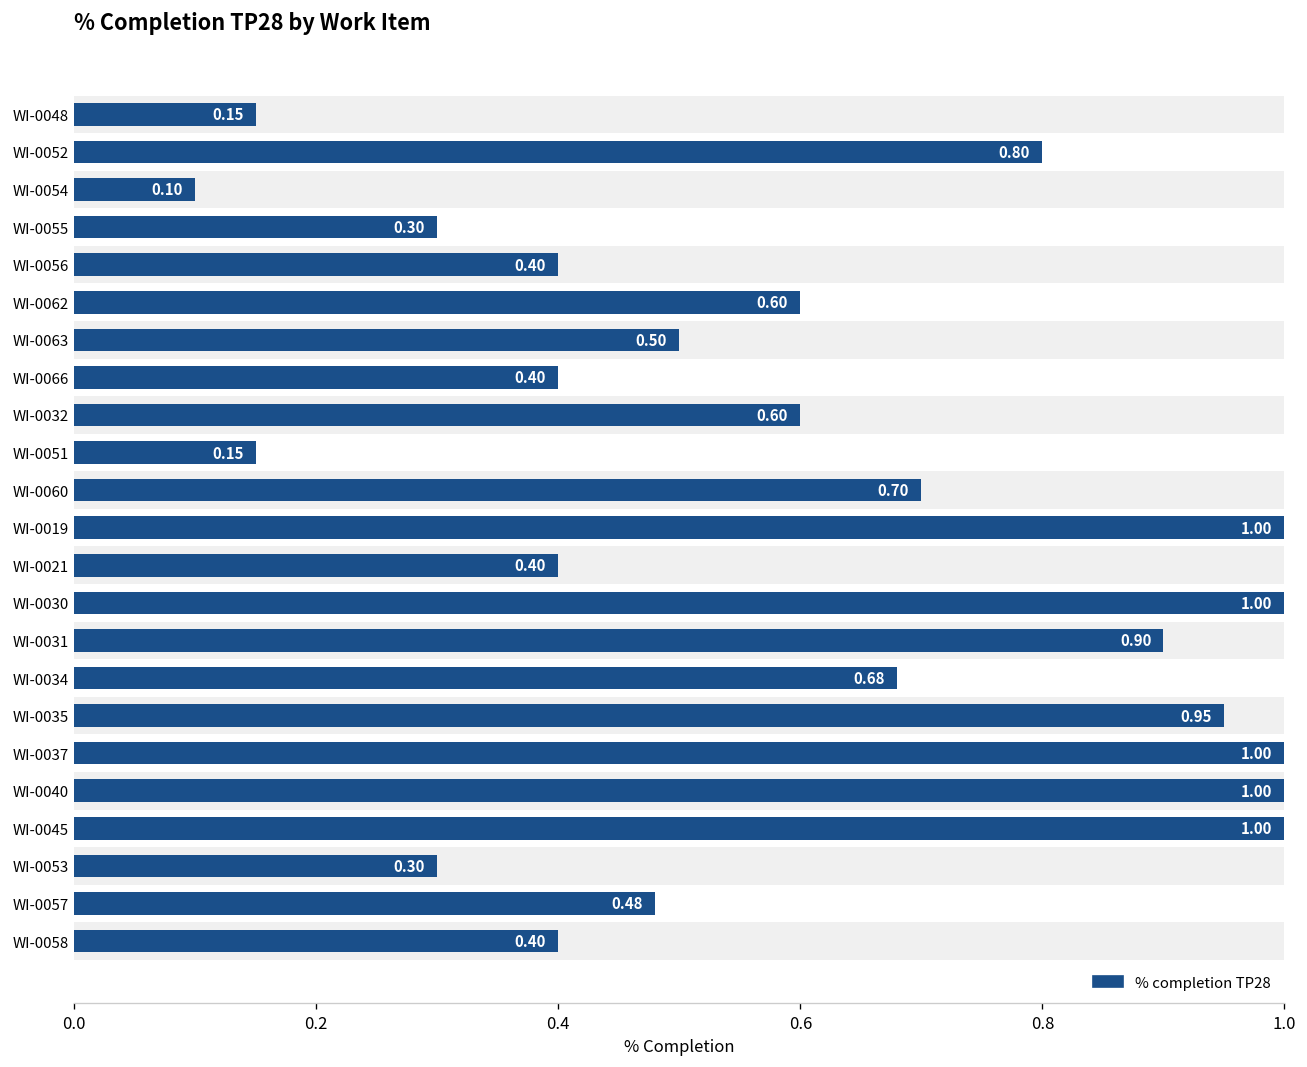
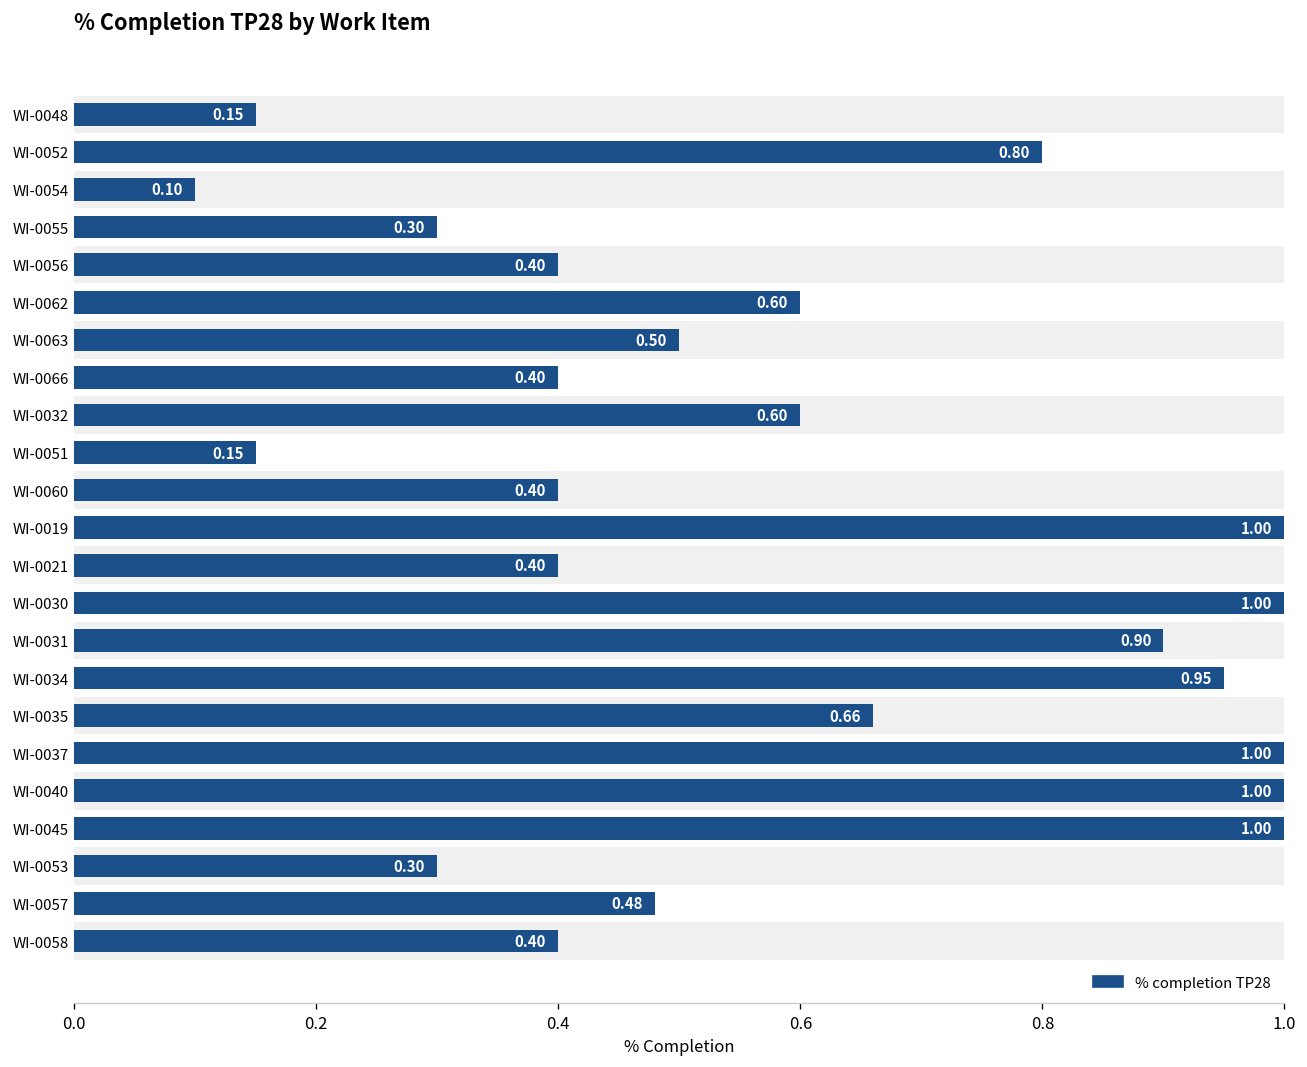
  {
    "% completion TP28": {
-     "WI-0060": 0.70,
+     "WI-0060": 0.40,
      "WI-0019": 1.00,
      "WI-0030": 1.00,
-     "WI-0034": 0.68,
-     "WI-0035": 0.95,
+     "WI-0034": 0.95,
+     "WI-0035": 0.66,
      "WI-0037": 1.00,
      "WI-0040": 1.00,
      "WI-0045": 1.00
    }
  }
